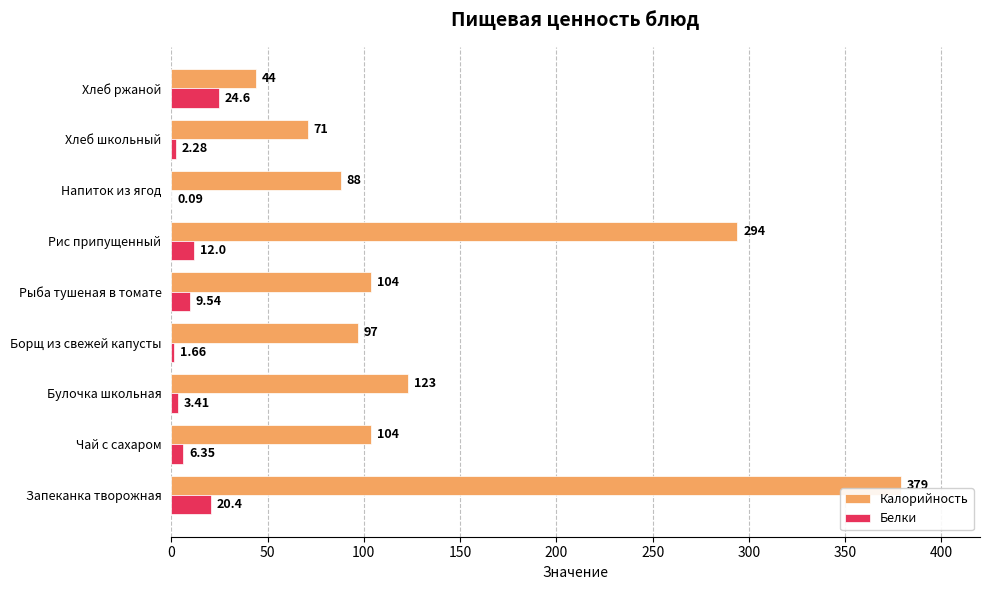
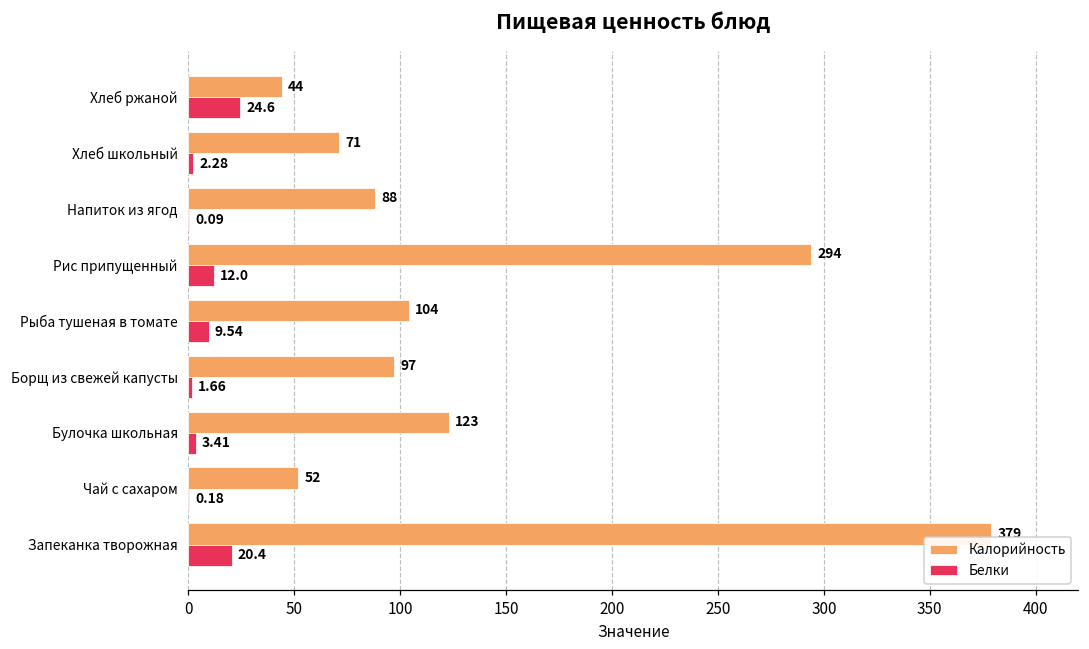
  {
    "Калорийность": {
      "Хлеб ржаной": 44,
      "Хлеб школьный": 71,
      "Напиток из ягод": 88,
      "Рис припущенный": 294,
      "Рыба тушеная в томате": 104,
      "Борщ из свежей капусты": 97,
      "Булочка школьная": 123,
-     "Чай с сахаром": 104
+     "Чай с сахаром": 52
    },
    "Белки": {
      "Хлеб ржаной": 24.6,
      "Хлеб школьный": 2.28,
      "Напиток из ягод": 0.09,
      "Рис припущенный": 12.0,
      "Рыба тушеная в томате": 9.54,
      "Борщ из свежей капусты": 1.66,
      "Булочка школьная": 3.41,
-     "Чай с сахаром": 6.35,
+     "Чай с сахаром": 0.18,
      "Запеканка творожная": 20.4
    }
  }
